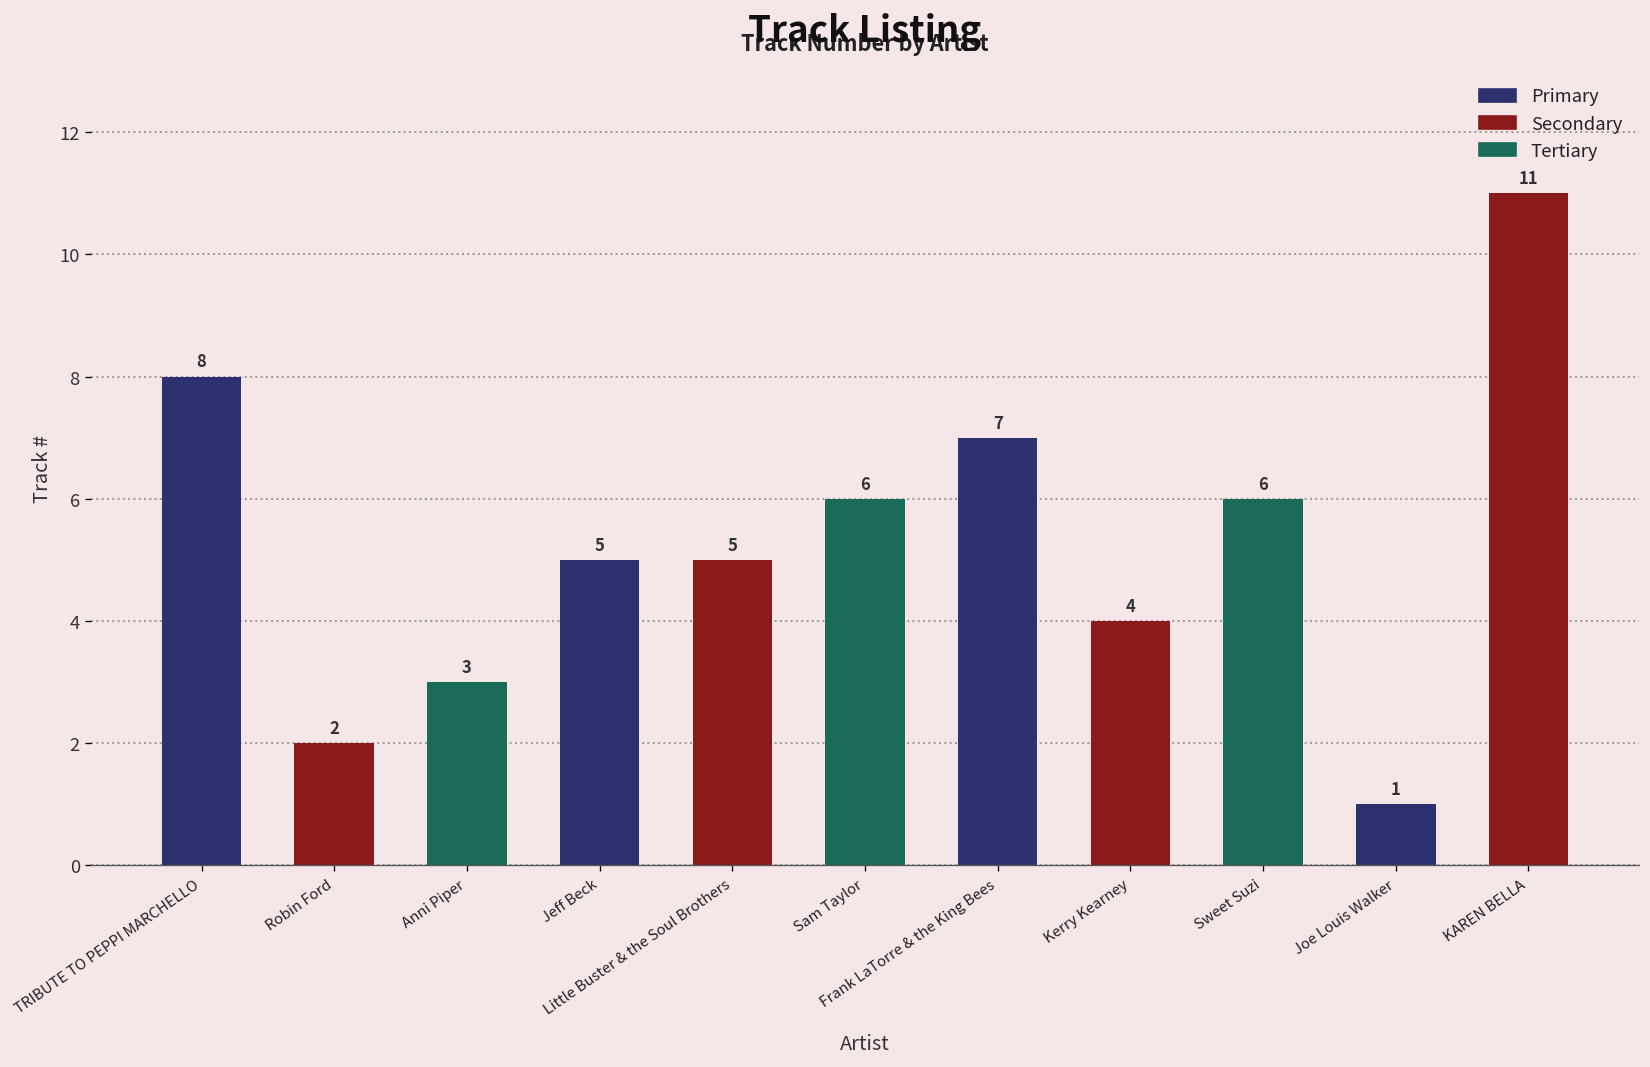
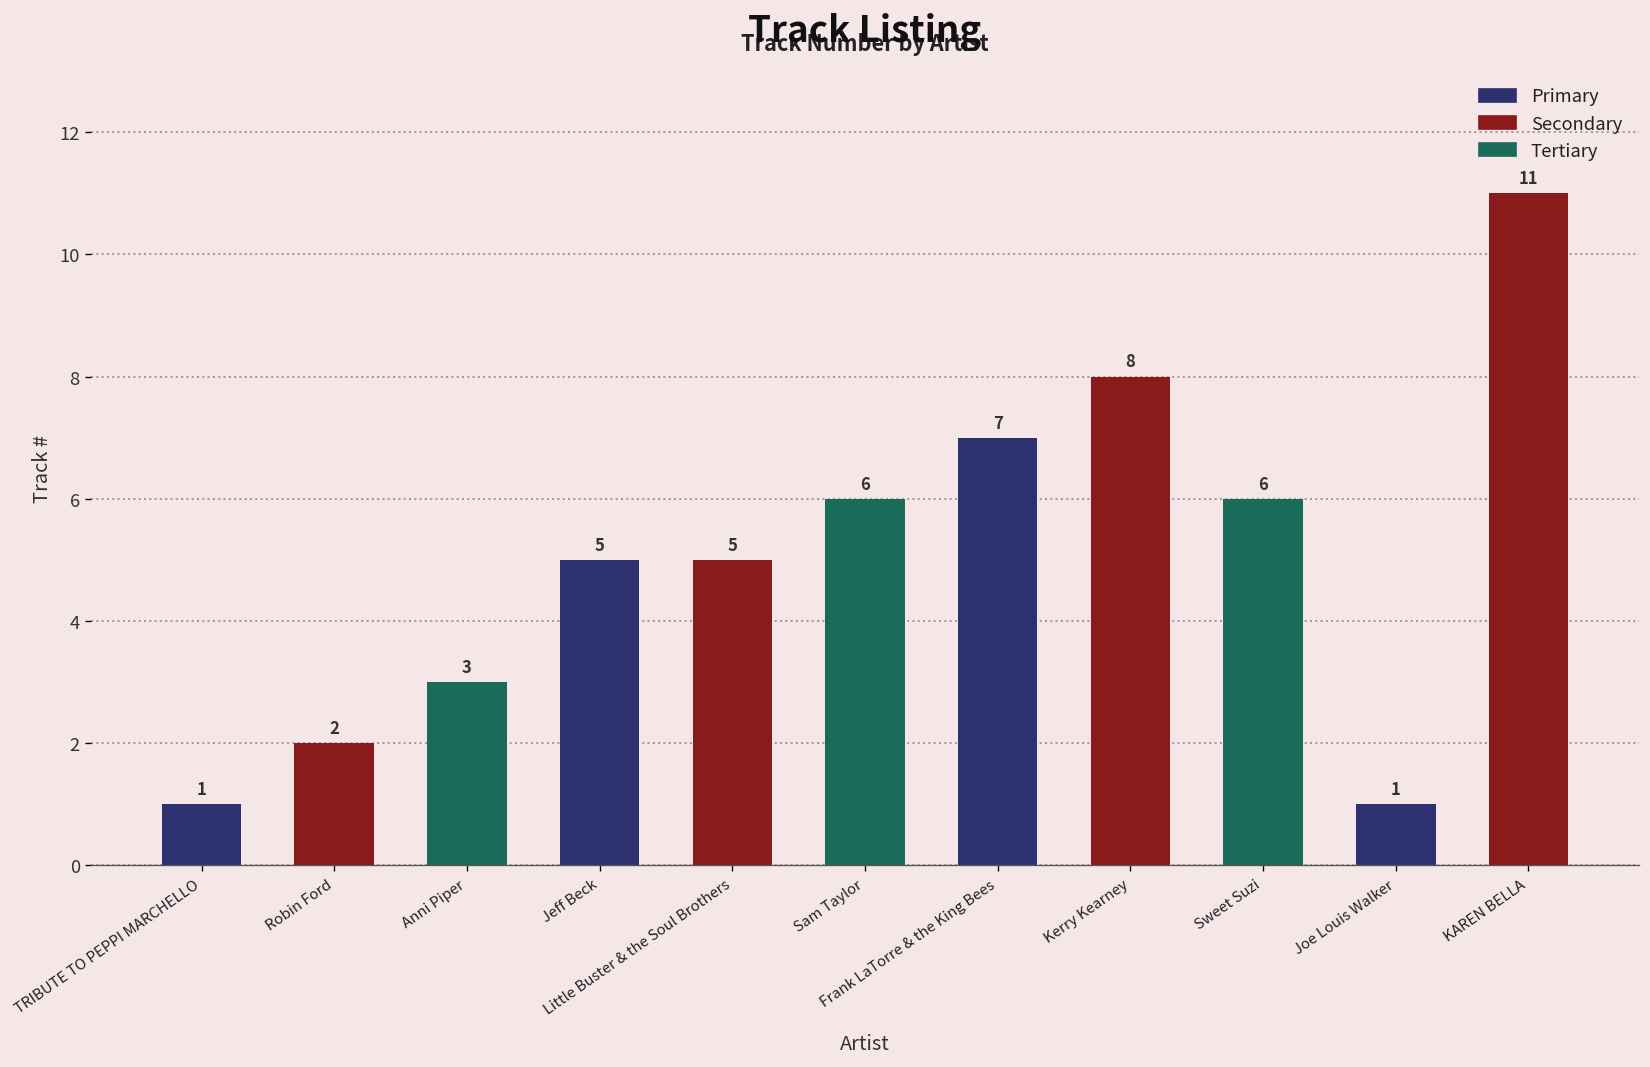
  {
-   "TRIBUTE TO PEPPI MARCHELLO": 8,
+   "TRIBUTE TO PEPPI MARCHELLO": 1,
    "Robin Ford": 2,
    "Anni Piper": 3,
    "Jeff Beck": 5,
    "Little Buster & the Soul Brothers": 5,
    "Sam Taylor": 6,
    "Frank LaTorre & the King Bees": 7,
-   "Kerry Kearney": 4,
+   "Kerry Kearney": 8,
    "Sweet Suzi": 6,
    "Joe Louis Walker": 1,
    "KAREN BELLA": 11
  }
